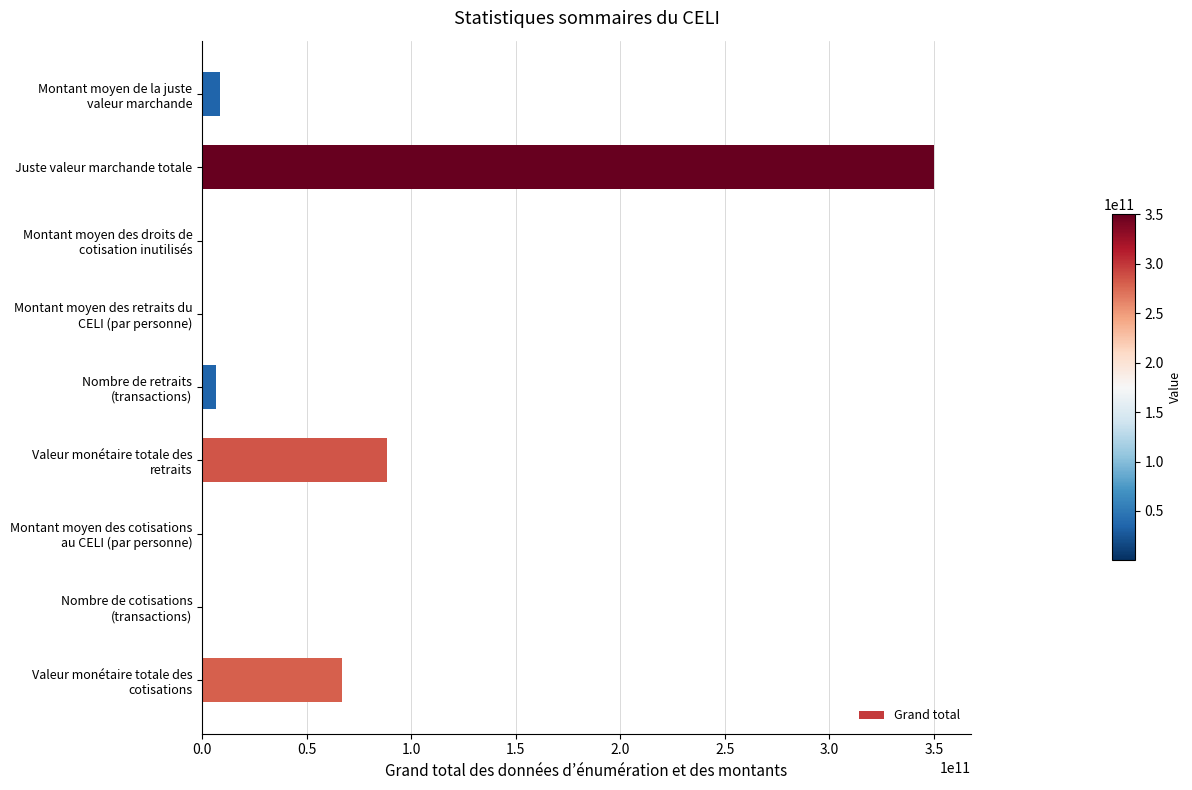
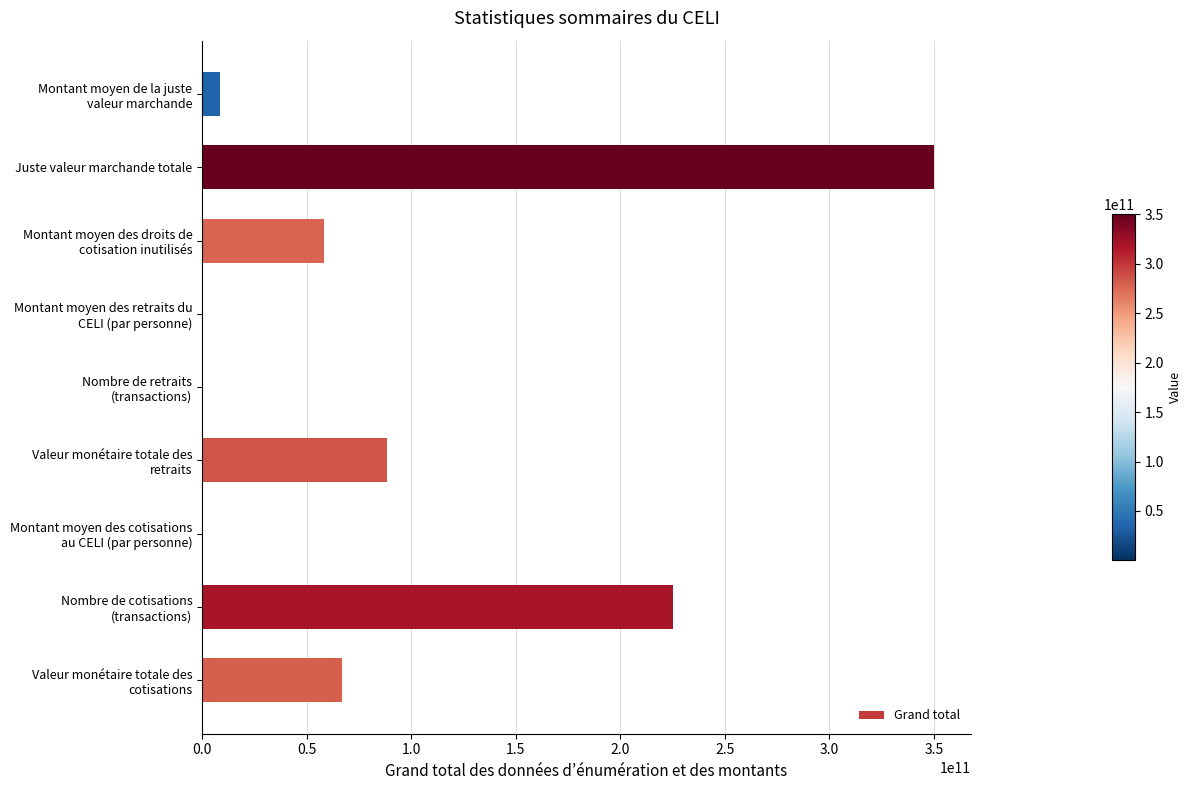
  {
    "Montant moyen de la juste valeur marchande": 8000000000,
    "Juste valeur marchande totale": 350000000000,
-   "Montant moyen des droits de cotisation inutilisés": 0,
-   "Nombre de retraits (transactions)": 7000000000,
+   "Montant moyen des droits de cotisation inutilisés": 58000000000,
+   "Nombre de retraits (transactions)": 0,
    "Valeur monétaire totale des retraits": 88000000000,
-   "Nombre de cotisations (transactions)": 0,
+   "Nombre de cotisations (transactions)": 225000000000,
    "Valeur monétaire totale des cotisations": 67000000000
  }
